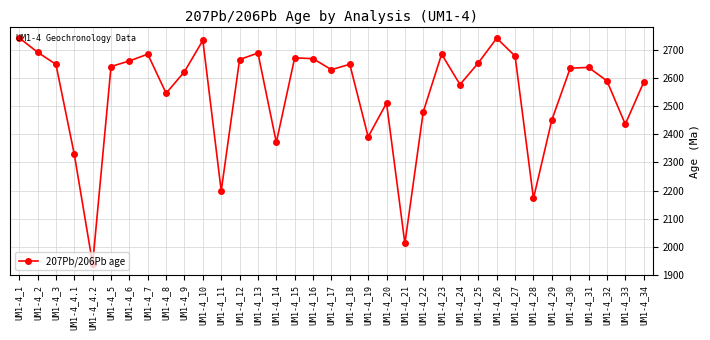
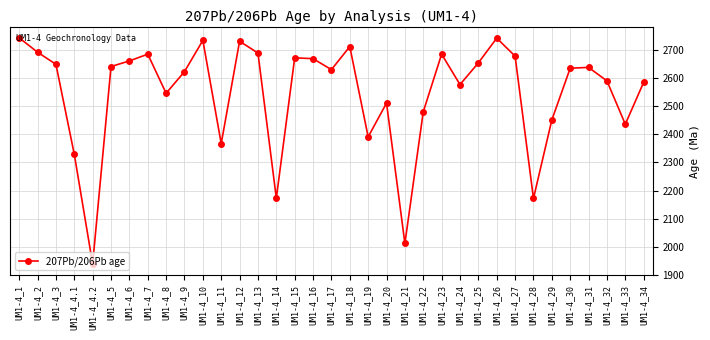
  {
    "UM1-4_2": 2690,
    "UM1-4_3": 2650,
    "UM1-4_4.1": 2330,
    "UM1-4_5": 2640,
    "UM1-4_6": 2660,
    "UM1-4_7": 2690,
    "UM1-4_8": 2550,
    "UM1-4_9": 2620,
    "UM1-4_10": 2730,
-   "UM1-4_11": 2200,
-   "UM1-4_12": 2670,
+   "UM1-4_11": 2370,
+   "UM1-4_12": 2730,
    "UM1-4_13": 2690,
-   "UM1-4_14": 2370,
+   "UM1-4_14": 2170,
    "UM1-4_15": 2670,
    "UM1-4_16": 2670,
    "UM1-4_17": 2630,
-   "UM1-4_18": 2650,
+   "UM1-4_18": 2710,
    "UM1-4_19": 2390,
    "UM1-4_20": 2510,
    "UM1-4_21": 2010,
    "UM1-4_22": 2480,
    "UM1-4_23": 2690,
    "UM1-4_24": 2580,
    "UM1-4_25": 2650,
    "UM1-4_26": 2740,
    "UM1-4_27": 2680,
    "UM1-4_28": 2170,
    "UM1-4_29": 2450,
    "UM1-4_30": 2640,
    "UM1-4_31": 2640,
    "UM1-4_32": 2590,
    "UM1-4_33": 2440,
    "UM1-4_34": 2590
  }
